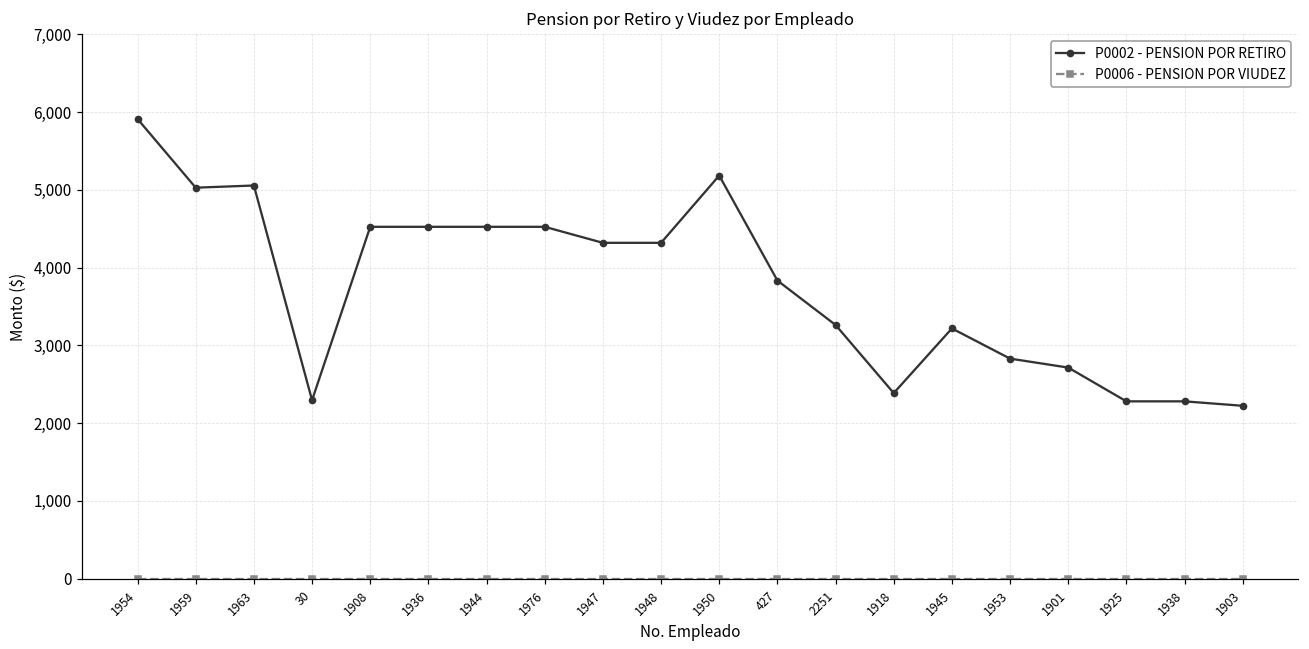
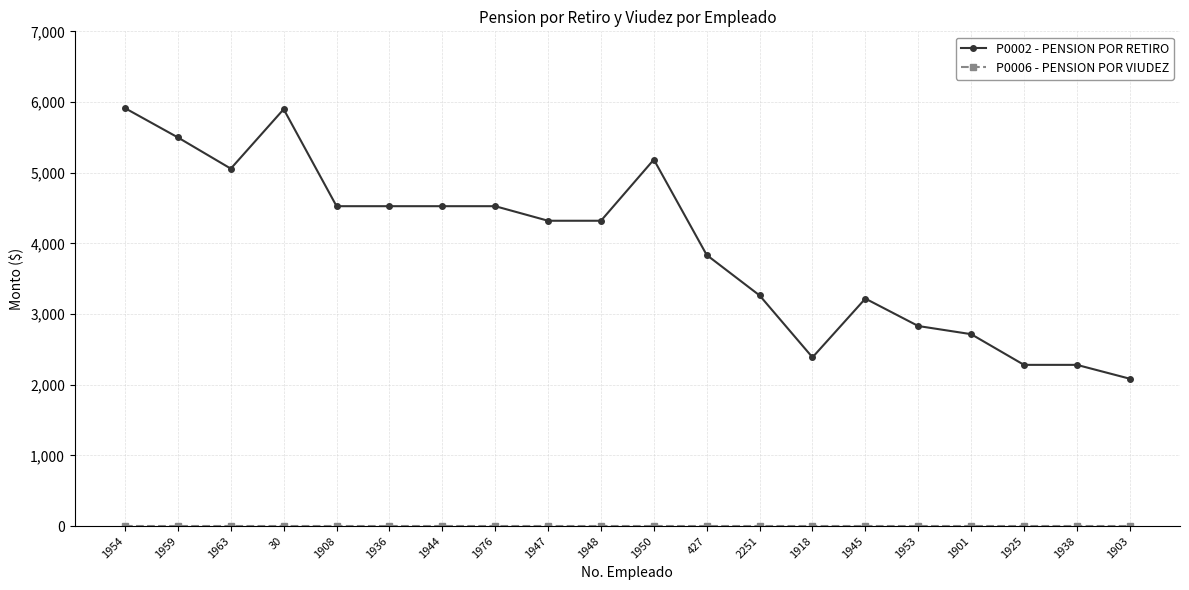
  {
    "P0002 - PENSION POR RETIRO": {
      "1954": "5,900",
-     "1959": "5,000",
+     "1959": "5,500",
      "1963": "5,100",
-     "30": "2,300",
+     "30": "5,900",
      "1908": "4,500",
      "1936": "4,500",
      "1944": "4,500",
      "1976": "4,500",
      "1947": "4,300",
      "1948": "4,300",
      "1950": "5,200",
      "427": "3,800",
      "2251": "3,300",
      "1918": "2,400",
      "1945": "3,200",
      "1953": "2,800",
      "1901": "2,700",
      "1925": "2,300",
      "1938": "2,300",
-     "1903": "2,200"
+     "1903": "2,100"
    },
    "P0006 - PENSION POR VIUDEZ": {
      "1954": "0",
      "1959": "0",
      "1963": "0",
      "30": "0",
      "1908": "0",
      "1936": "0",
      "1944": "0",
      "1976": "0",
      "1947": "0",
      "1948": "0",
      "1950": "0",
      "427": "0",
      "2251": "0",
      "1918": "0",
      "1945": "0",
      "1953": "0",
      "1901": "0",
      "1925": "0",
      "1938": "0",
      "1903": "0"
    }
  }
